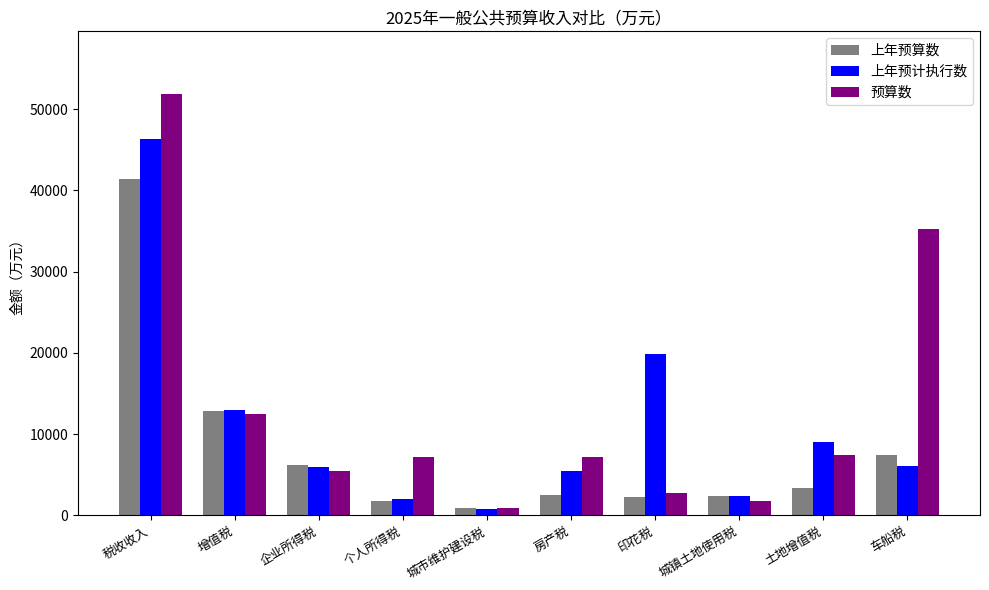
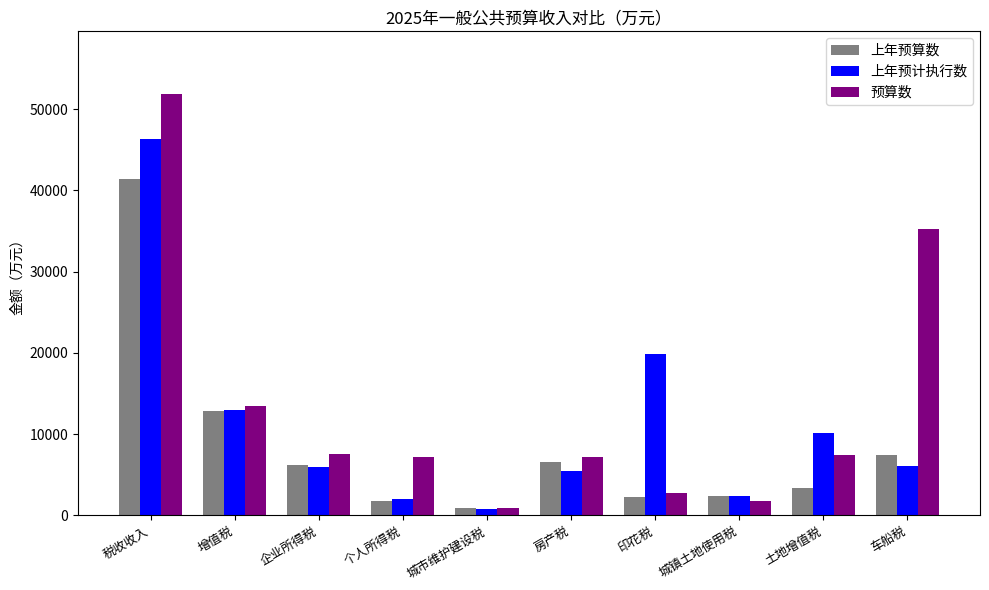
  {
    "上年预算数": {
      "税收收入": 41000,
      "增值税": 13000,
      "企业所得税": 6000,
      "个人所得税": 2000,
      "城市维护建设税": 1000,
-     "房产税": 2000,
+     "房产税": 7000,
      "印花税": 2000,
      "城镇土地使用税": 2000,
      "土地增值税": 3000,
      "车船税": 7000
    },
    "上年预计执行数": {
      "税收收入": 46000,
      "增值税": 13000,
      "企业所得税": 6000,
      "个人所得税": 2000,
      "城市维护建设税": 1000,
      "房产税": 5000,
      "印花税": 20000,
      "城镇土地使用税": 2000,
-     "土地增值税": 9000,
+     "土地增值税": 10000,
      "车船税": 6000
    },
    "预算数": {
      "税收收入": 52000,
-     "增值税": 12000,
-     "企业所得税": 5000,
+     "增值税": 14000,
+     "企业所得税": 8000,
      "个人所得税": 7000,
      "城市维护建设税": 1000,
      "房产税": 7000,
      "印花税": 3000,
      "城镇土地使用税": 2000,
      "土地增值税": 7000,
      "车船税": 35000
    }
  }
